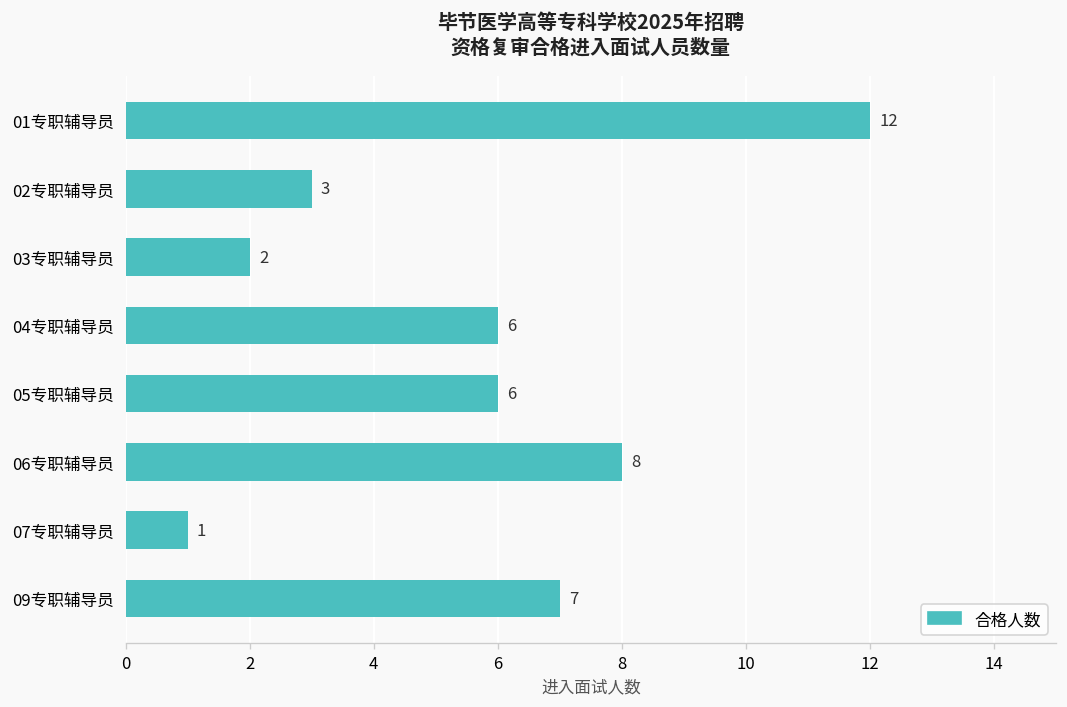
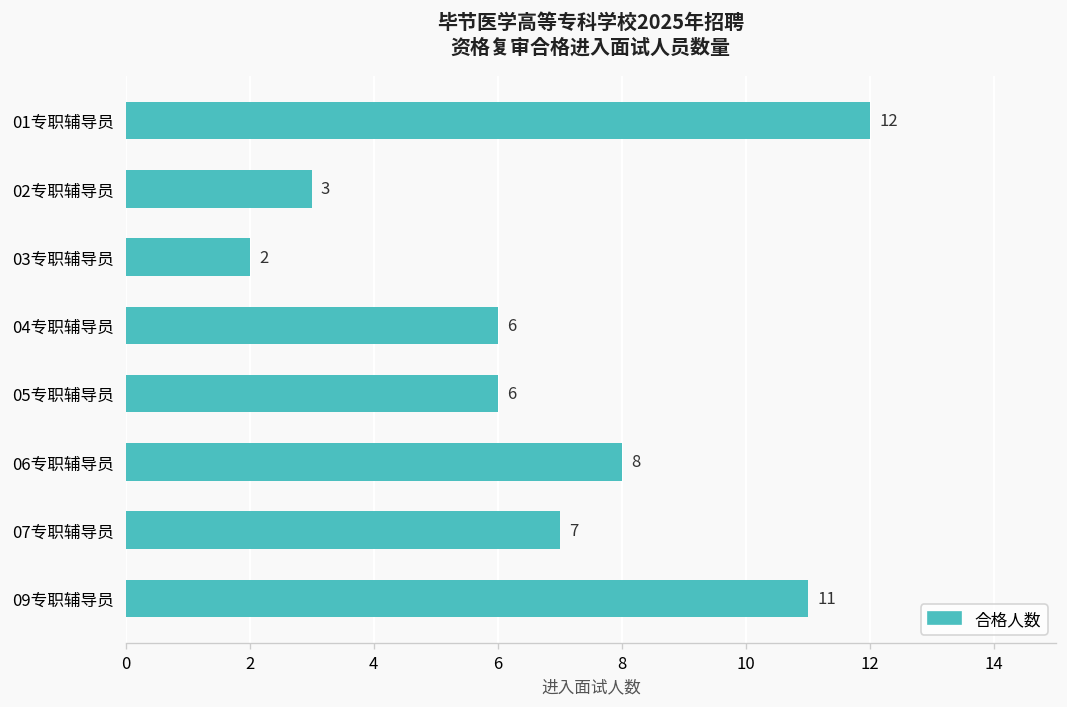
  {
    "01专职辅导员": 12,
    "02专职辅导员": 3,
    "03专职辅导员": 2,
    "04专职辅导员": 6,
    "05专职辅导员": 6,
    "06专职辅导员": 8,
-   "07专职辅导员": 1,
-   "09专职辅导员": 7
+   "07专职辅导员": 7,
+   "09专职辅导员": 11
  }
